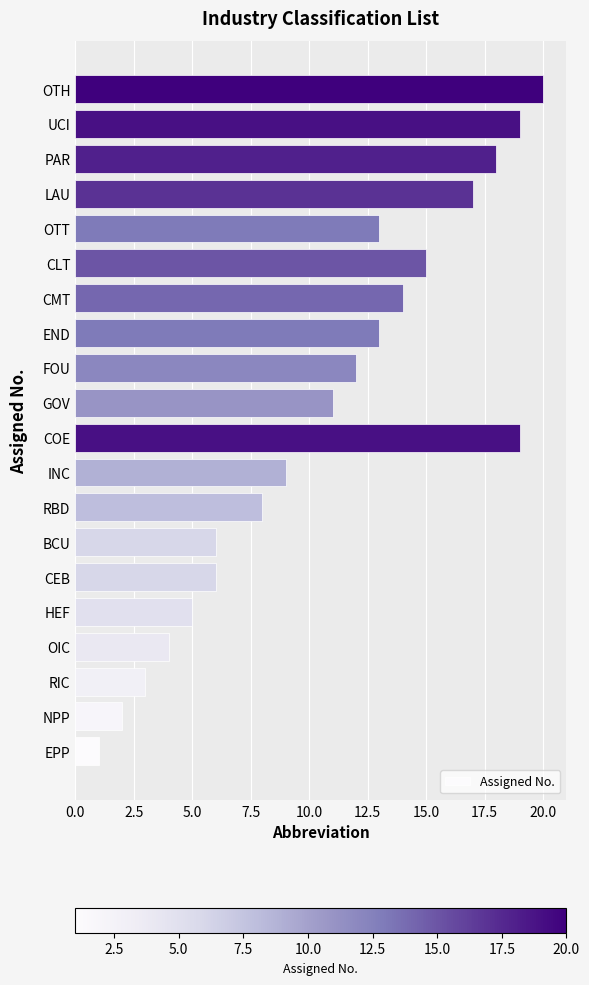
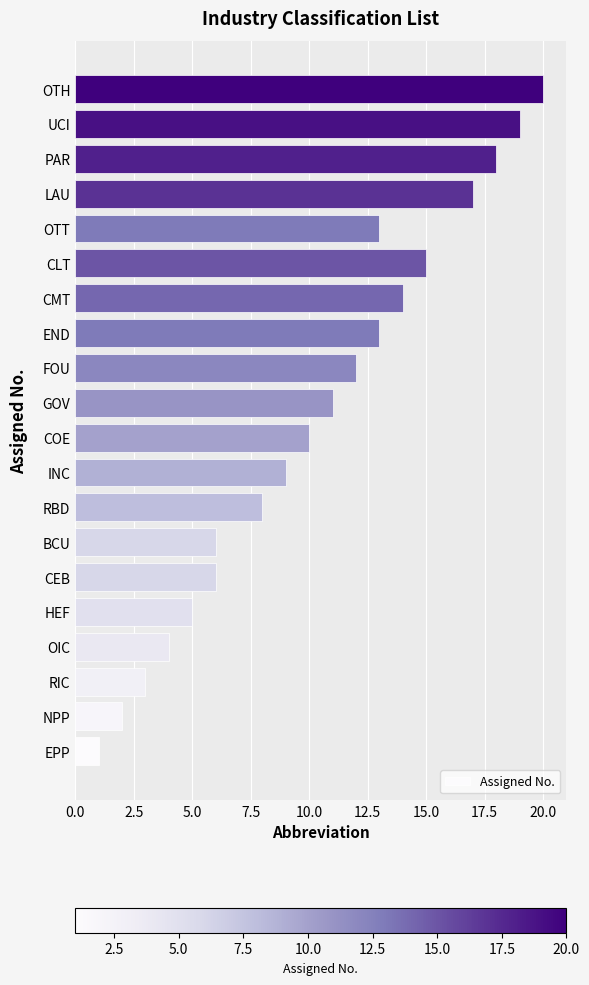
  {
    "OTH": 20,
    "UCI": 19,
    "PAR": 18,
    "LAU": 17,
    "OTT": 13,
    "CLT": 15,
    "CMT": 14,
    "END": 13,
    "FOU": 12,
    "GOV": 11,
-   "COE": 19,
+   "COE": 10,
    "INC": 9,
    "RBD": 8,
    "BCU": 6,
    "CEB": 6,
    "HEF": 5,
    "OIC": 4,
    "RIC": 3,
    "NPP": 2,
    "EPP": 1
  }
